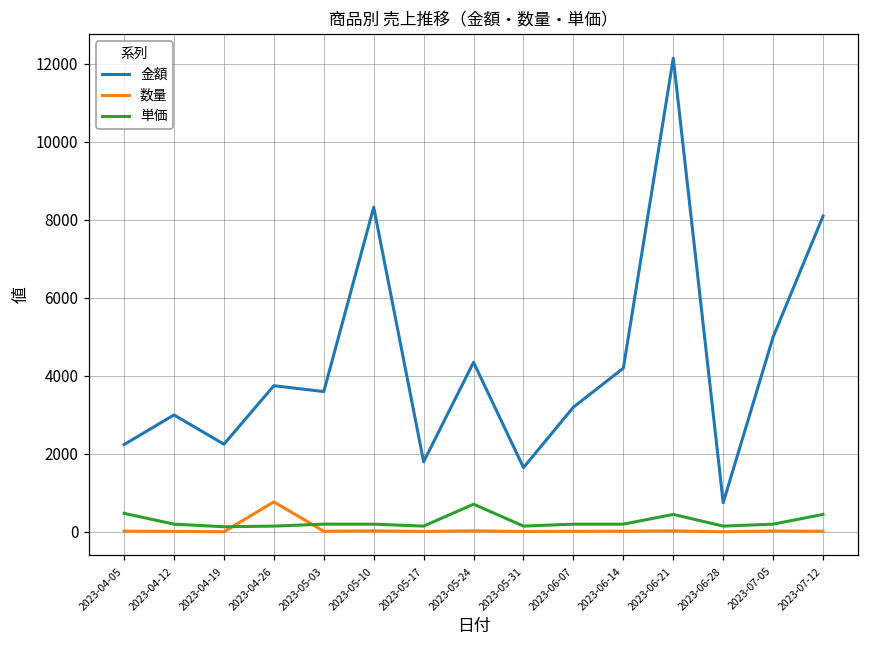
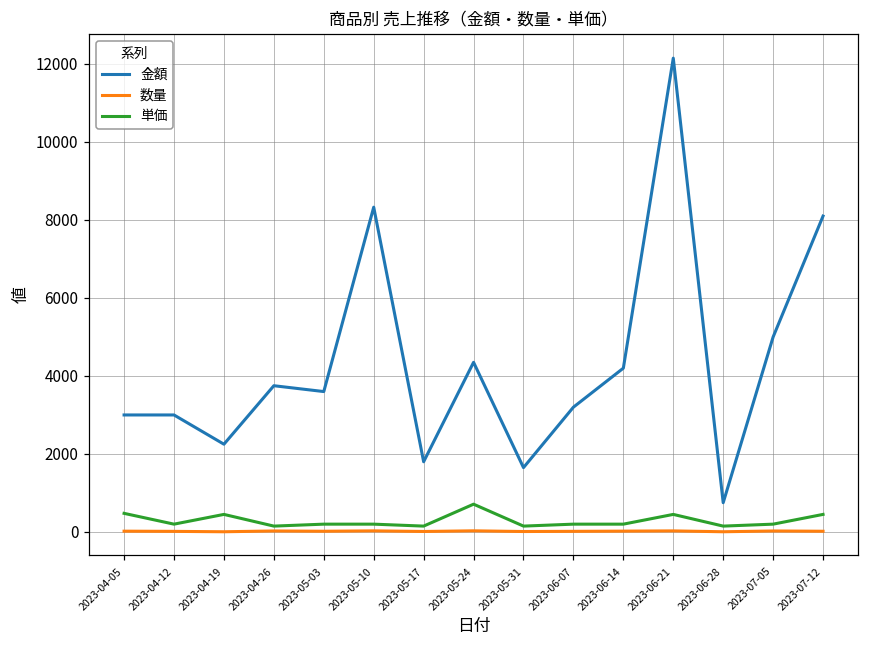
  {
    "金額": {
-     "2023-04-05": 2200,
+     "2023-04-05": 3000,
      "2023-04-12": 3000,
      "2023-04-19": 2300,
      "2023-04-26": 3800,
      "2023-05-03": 3600,
      "2023-05-10": 8300,
      "2023-05-17": 1800,
      "2023-05-24": 4400,
      "2023-05-31": 1700,
      "2023-06-07": 3200,
      "2023-06-14": 4200,
      "2023-06-21": 12200,
      "2023-06-28": 800,
      "2023-07-05": 5000,
      "2023-07-12": 8100
    },
    "数量": {
      "2023-04-05": 0,
      "2023-04-12": 0,
      "2023-04-19": 0,
-     "2023-04-26": 800,
+     "2023-04-26": 0,
      "2023-05-03": 0,
      "2023-05-10": 0,
      "2023-05-17": 0,
      "2023-05-24": 0,
      "2023-05-31": 0,
      "2023-06-07": 0,
      "2023-06-14": 0,
      "2023-06-21": 0,
      "2023-06-28": 0,
      "2023-07-05": 0,
      "2023-07-12": 0
    },
    "単価": {
      "2023-04-05": 500,
      "2023-04-12": 200,
-     "2023-04-19": 100,
+     "2023-04-19": 500,
      "2023-04-26": 200,
      "2023-05-03": 200,
      "2023-05-10": 200,
      "2023-05-17": 200,
      "2023-05-24": 700,
      "2023-05-31": 200,
      "2023-06-07": 200,
      "2023-06-14": 200,
      "2023-06-21": 500,
      "2023-06-28": 200,
      "2023-07-05": 200,
      "2023-07-12": 500
    }
  }
